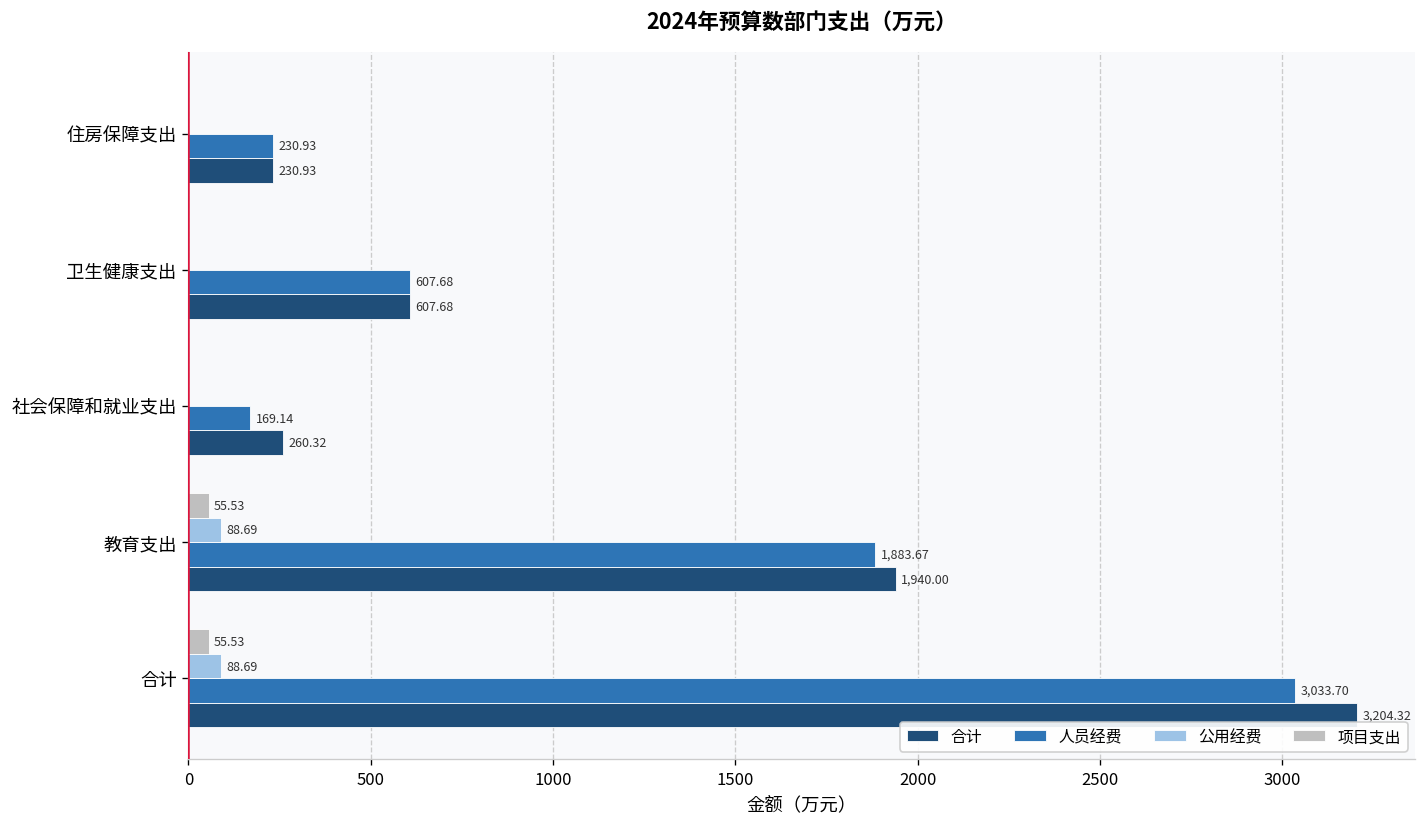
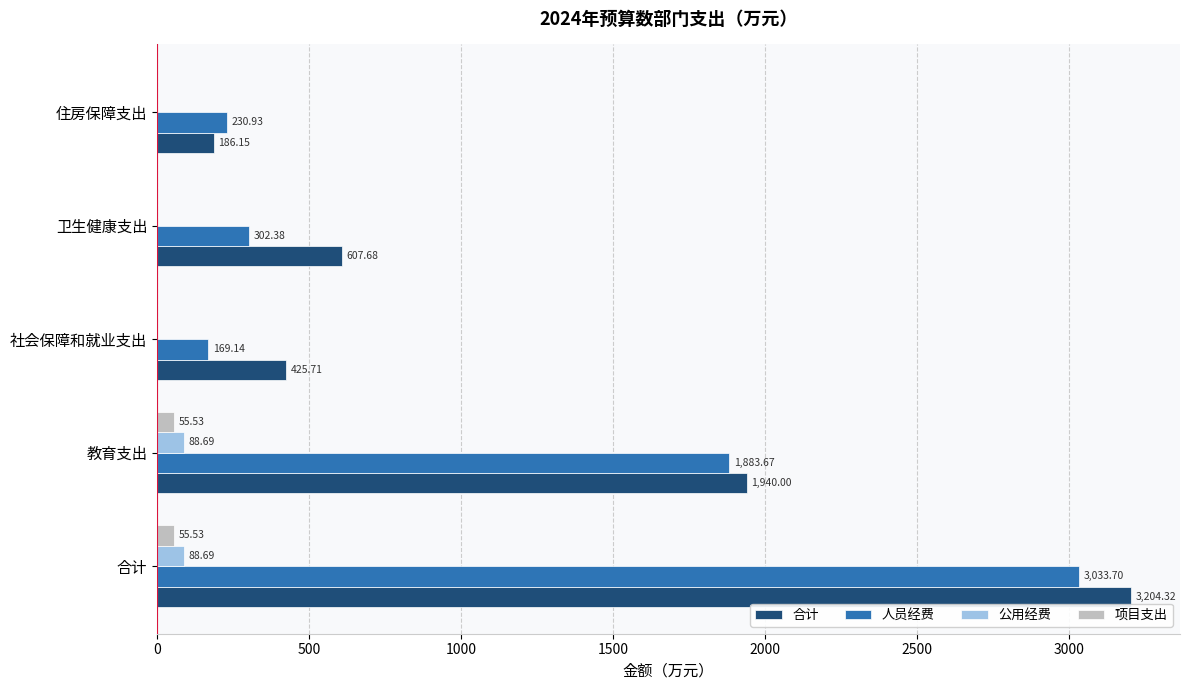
  {
    "合计": {
-     "住房保障支出": "230.93",
+     "住房保障支出": "186.15",
      "卫生健康支出": "607.68",
-     "社会保障和就业支出": "260.32",
+     "社会保障和就业支出": "425.71",
      "教育支出": "1,940.00",
      "合计": "3,204.32"
    },
    "人员经费": {
      "住房保障支出": "230.93",
-     "卫生健康支出": "607.68",
+     "卫生健康支出": "302.38",
      "社会保障和就业支出": "169.14",
      "教育支出": "1,883.67",
      "合计": "3,033.70"
    }
  }
